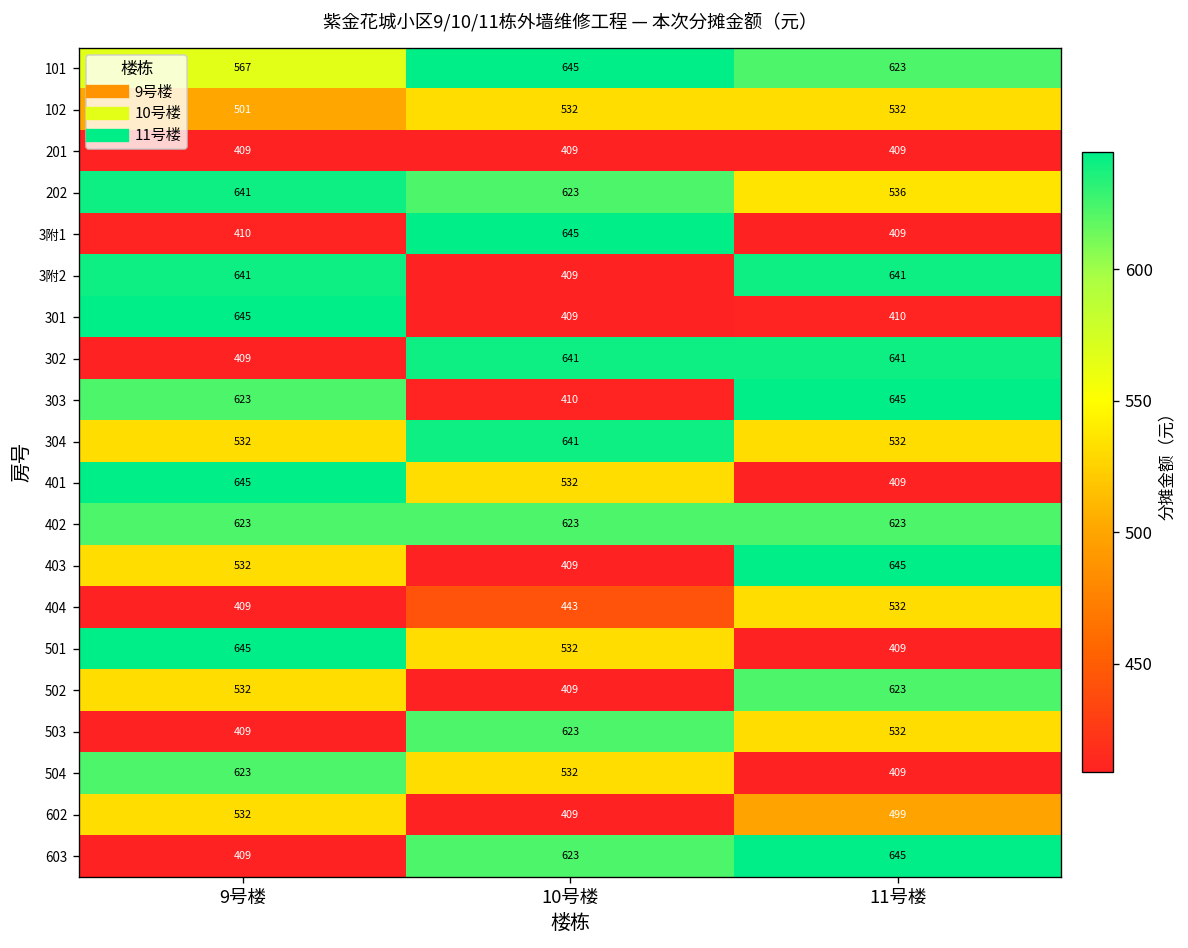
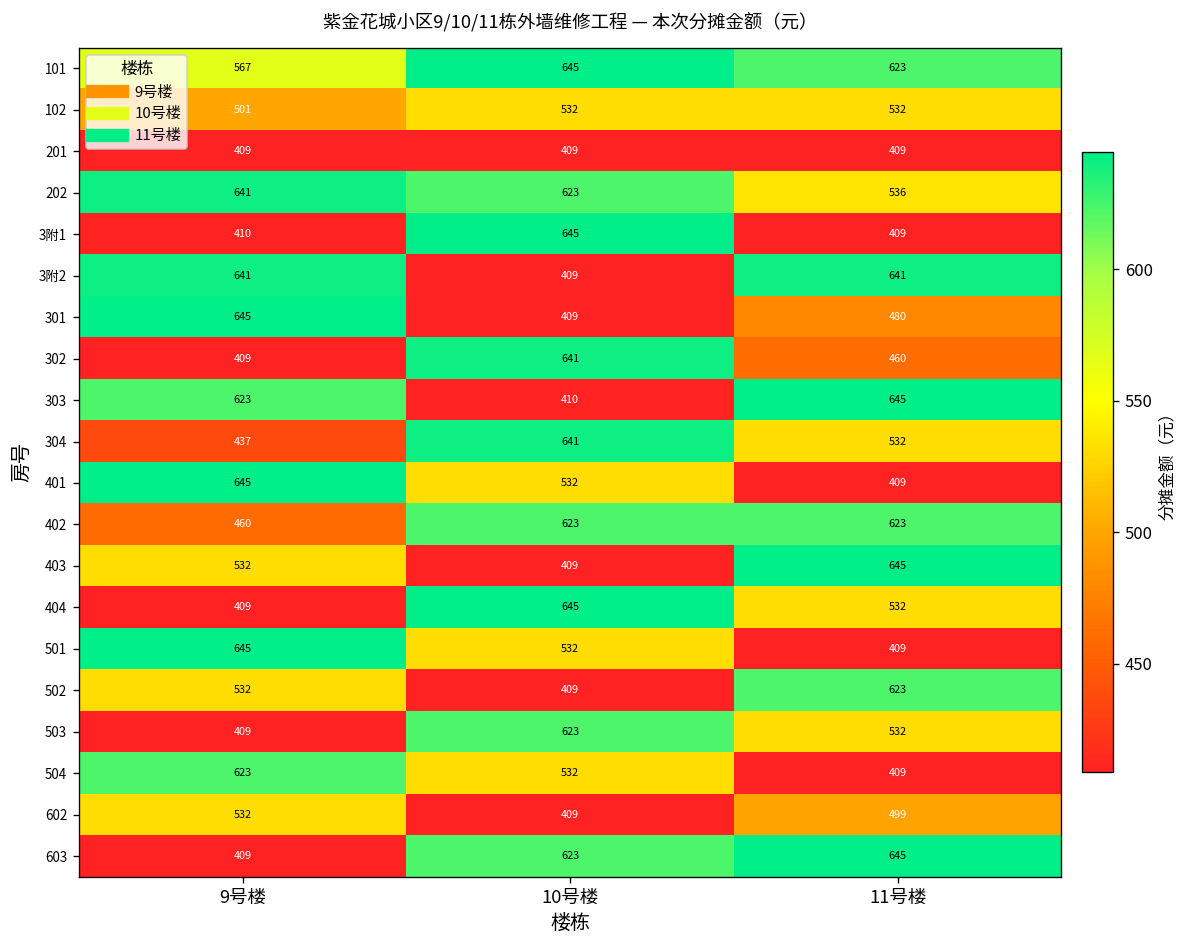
  {
    "101": {
      "9号楼": 567,
      "10号楼": 645,
      "11号楼": 623
    },
    "102": {
      "9号楼": 501,
      "10号楼": 532,
      "11号楼": 532
    },
    "201": {
      "9号楼": 409,
      "10号楼": 409,
      "11号楼": 409
    },
    "202": {
      "9号楼": 641,
      "10号楼": 623,
      "11号楼": 536
    },
    "3附1": {
      "9号楼": 410,
      "10号楼": 645,
      "11号楼": 409
    },
    "3附2": {
      "9号楼": 641,
      "10号楼": 409,
      "11号楼": 641
    },
    "301": {
      "9号楼": 645,
      "10号楼": 409,
-     "11号楼": 410
+     "11号楼": 480
    },
    "302": {
      "9号楼": 409,
      "10号楼": 641,
-     "11号楼": 641
+     "11号楼": 460
    },
    "303": {
      "9号楼": 623,
      "10号楼": 410,
      "11号楼": 645
    },
    "304": {
-     "9号楼": 532,
+     "9号楼": 437,
      "10号楼": 641,
      "11号楼": 532
    },
    "401": {
      "9号楼": 645,
      "10号楼": 532,
      "11号楼": 409
    },
    "402": {
-     "9号楼": 623,
+     "9号楼": 460,
      "10号楼": 623,
      "11号楼": 623
    },
    "403": {
      "9号楼": 532,
      "10号楼": 409,
      "11号楼": 645
    },
    "404": {
      "9号楼": 409,
-     "10号楼": 443,
+     "10号楼": 645,
      "11号楼": 532
    },
    "501": {
      "9号楼": 645,
      "10号楼": 532,
      "11号楼": 409
    },
    "502": {
      "9号楼": 532,
      "10号楼": 409,
      "11号楼": 623
    },
    "503": {
      "9号楼": 409,
      "10号楼": 623,
      "11号楼": 532
    },
    "504": {
      "9号楼": 623,
      "10号楼": 532,
      "11号楼": 409
    },
    "602": {
      "9号楼": 532,
      "10号楼": 409,
      "11号楼": 499
    },
    "603": {
      "9号楼": 409,
      "10号楼": 623,
      "11号楼": 645
    }
  }
